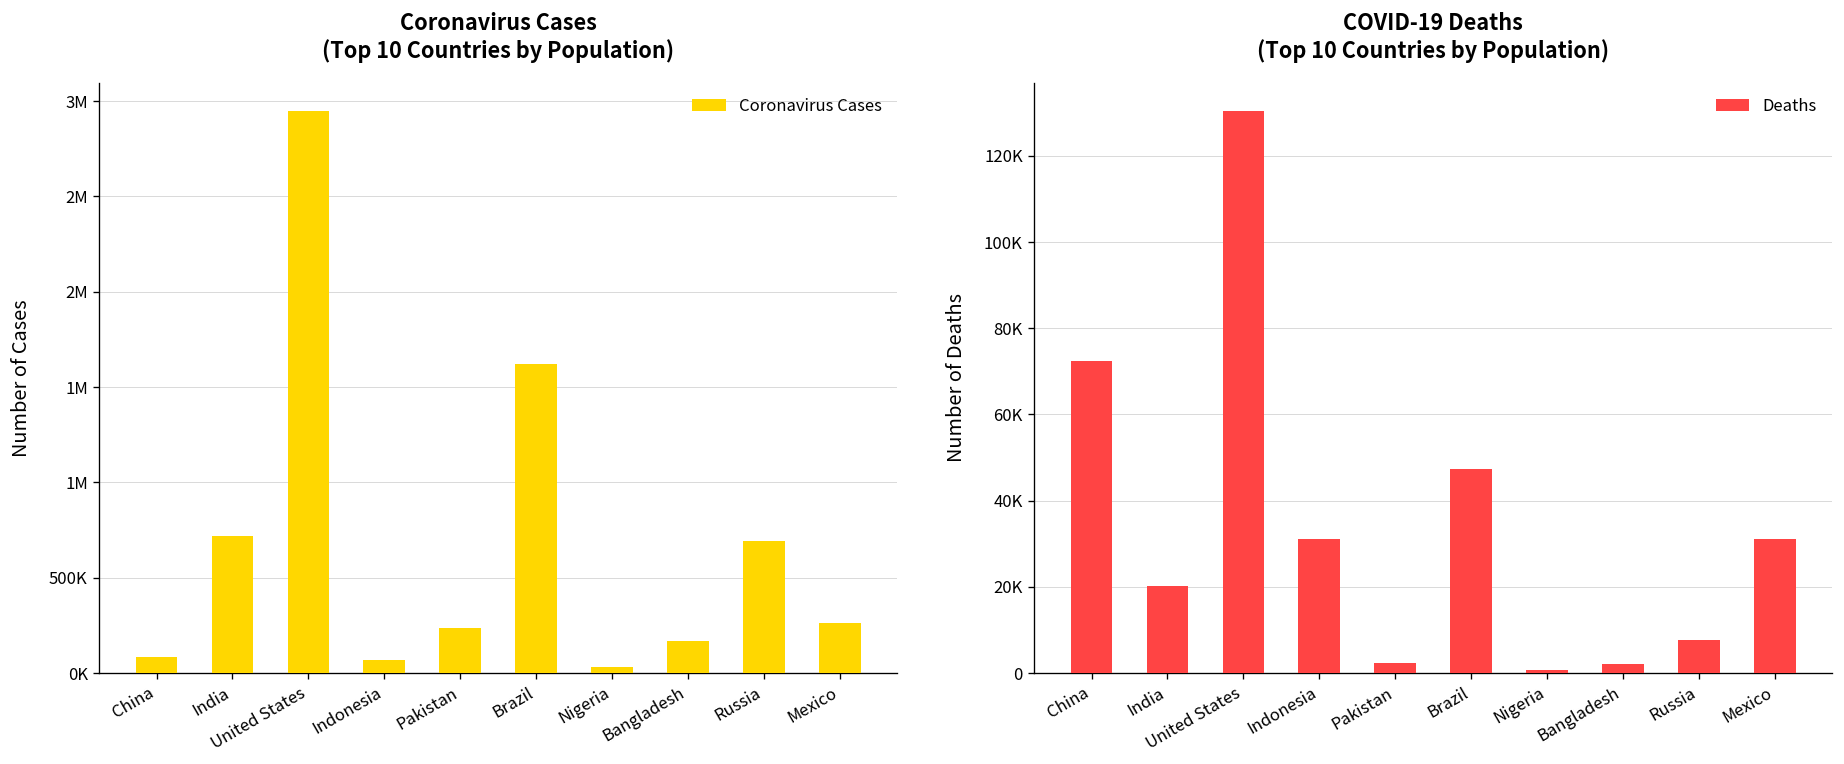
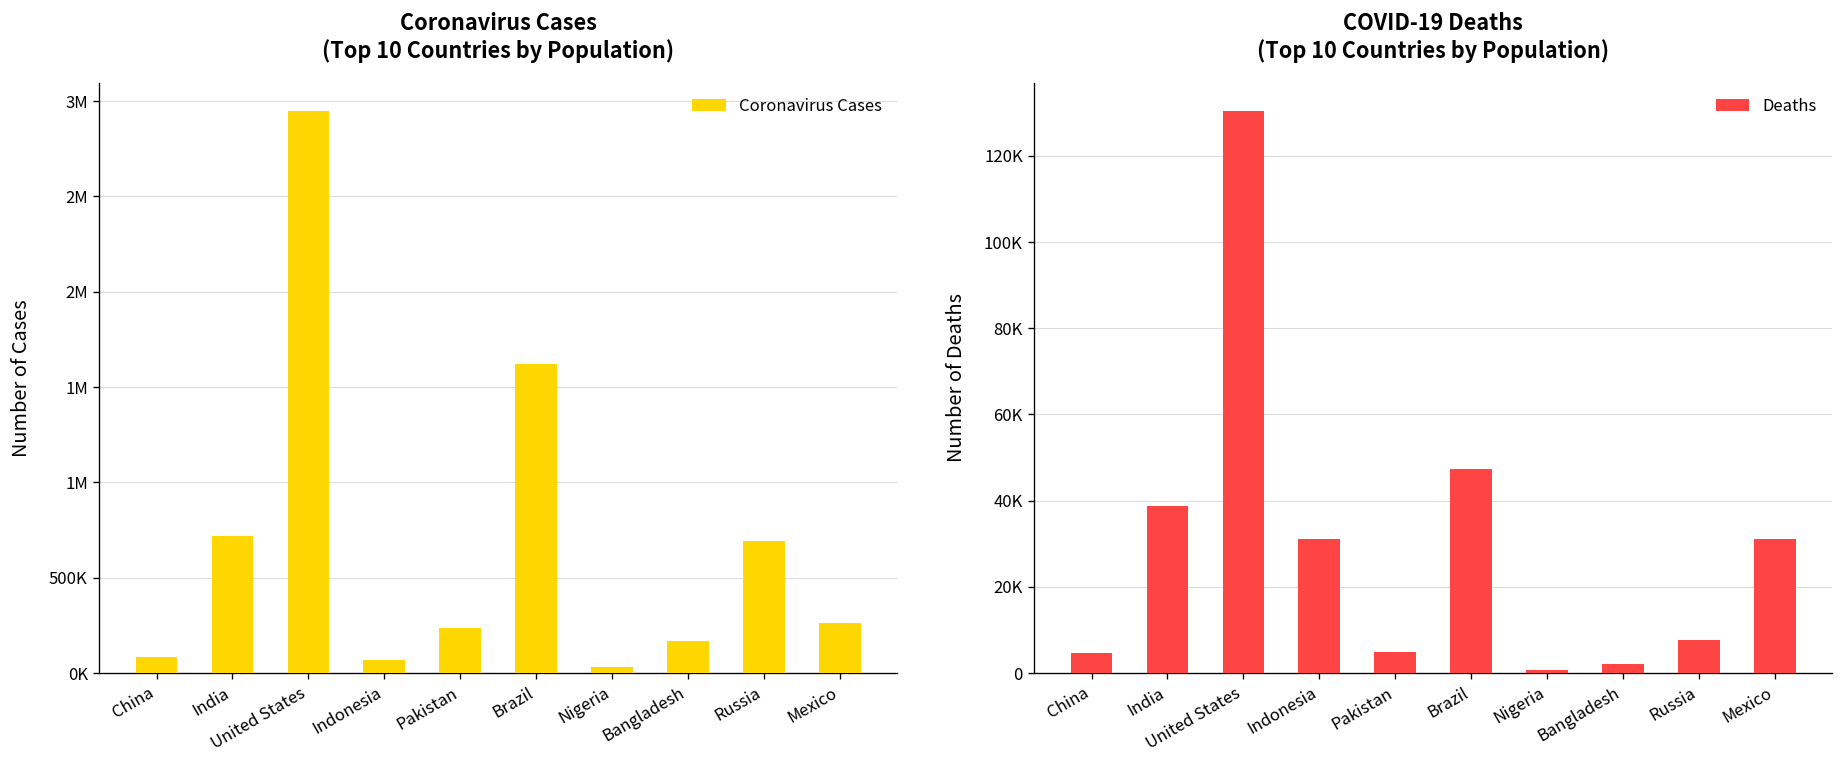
  {
    "COVID-19 Deaths (Top 10 Countries by Population)": {
-     "China": 72000,
-     "India": 20000,
+     "China": 5000,
+     "India": 39000,
      "United States": 130000,
      "Indonesia": 31000,
-     "Pakistan": 2000,
+     "Pakistan": 5000,
      "Brazil": 47000,
      "Bangladesh": 2000,
      "Russia": 8000,
      "Mexico": 31000
    }
  }
